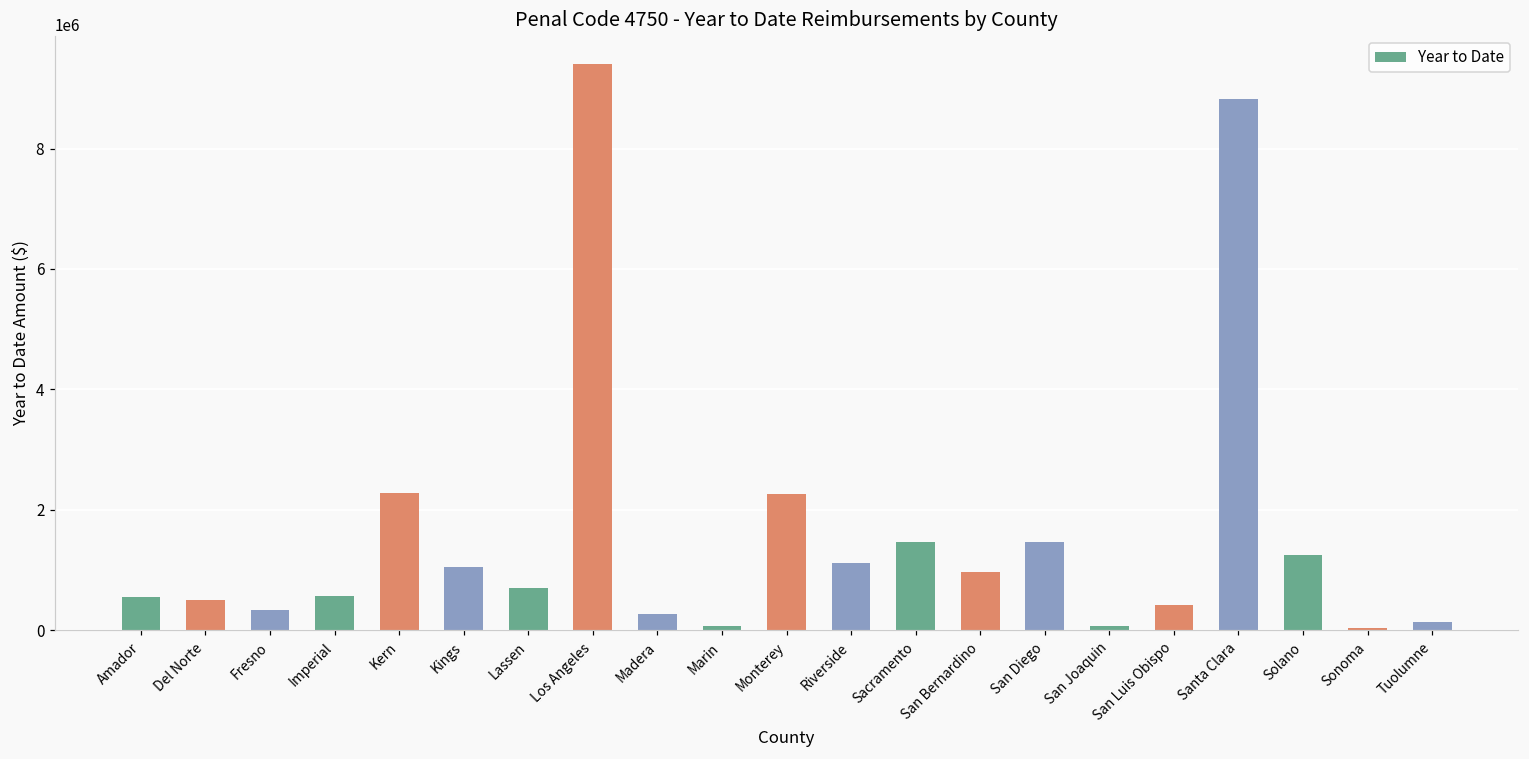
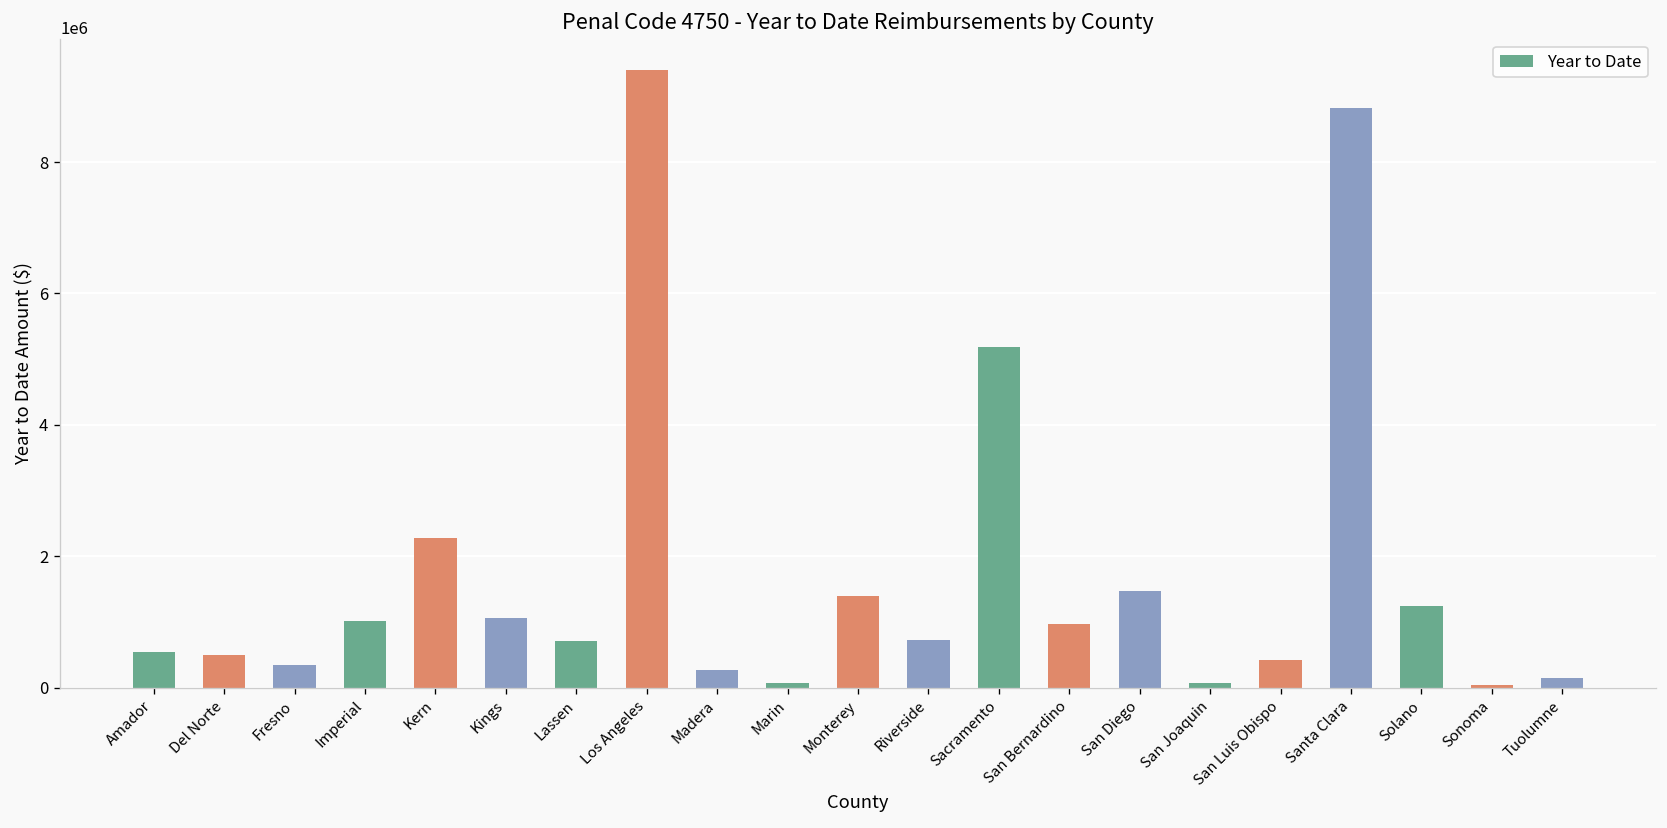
  {
    "Amador": 500000,
    "Del Norte": 500000,
    "Fresno": 300000,
-   "Imperial": 600000,
+   "Imperial": 1000000,
    "Kern": 2300000,
    "Kings": 1100000,
    "Lassen": 700000,
    "Los Angeles": 9400000,
    "Madera": 300000,
    "Marin": 100000,
-   "Monterey": 2300000,
-   "Riverside": 1100000,
-   "Sacramento": 1500000,
+   "Monterey": 1400000,
+   "Riverside": 700000,
+   "Sacramento": 5200000,
    "San Bernardino": 1000000,
    "San Diego": 1500000,
    "San Joaquin": 100000,
    "San Luis Obispo": 400000,
    "Santa Clara": 8800000,
    "Solano": 1200000,
    "Tuolumne": 100000
  }
